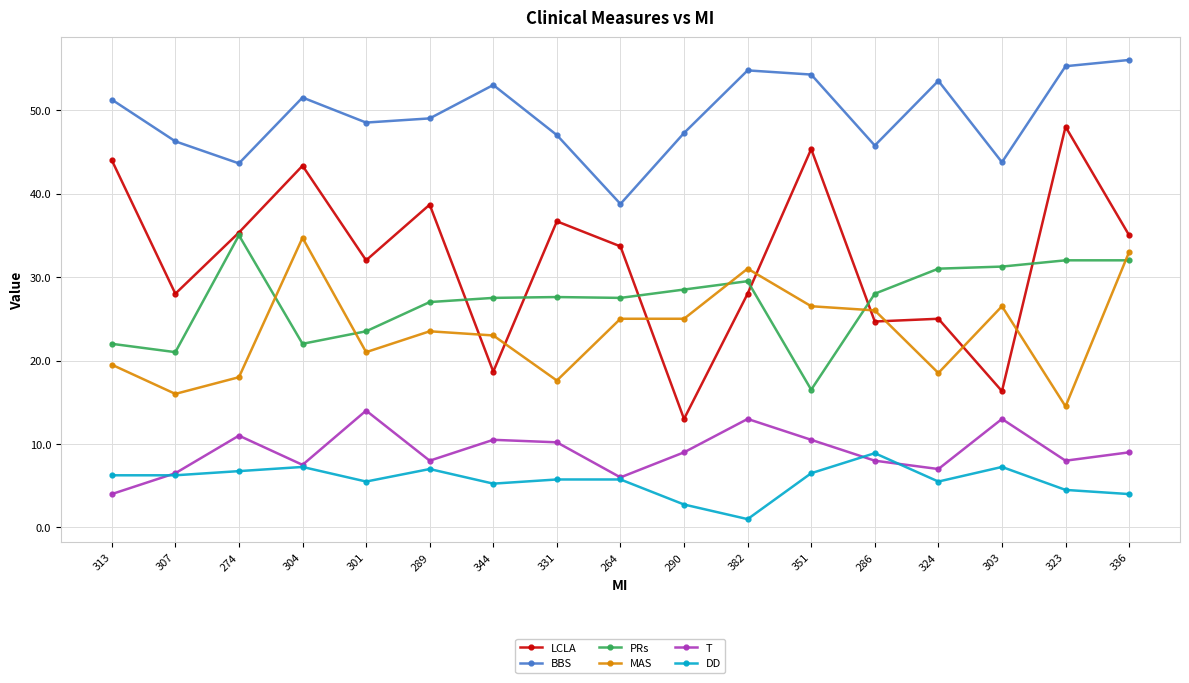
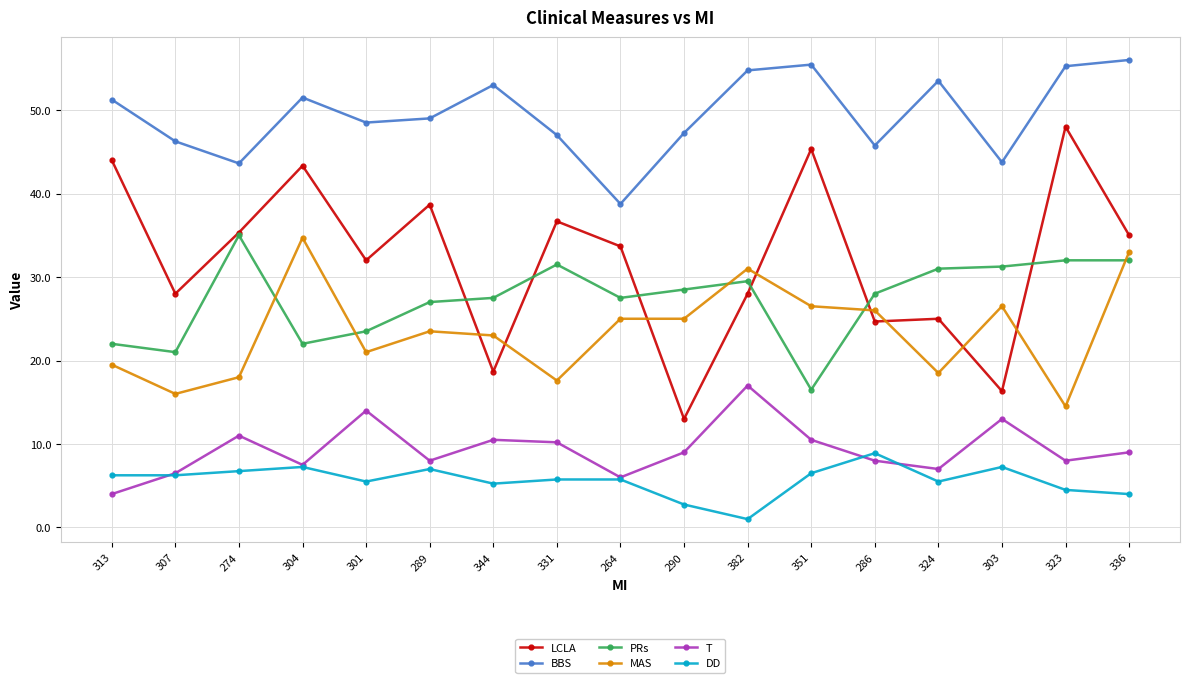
  {
    "LCLA": {
      "313": 44,
      "307": 28,
      "274": 35,
      "304": 43,
      "301": 32,
      "289": 39,
      "344": 19,
      "331": 37,
      "264": 34,
      "290": 13,
      "382": 28,
      "351": 45,
      "286": 25,
      "324": 25,
      "303": 16,
      "323": 48,
      "336": 35
    },
    "BBS": {
      "313": 51,
      "307": 46,
      "274": 44,
      "304": 52,
      "301": 49,
      "289": 49,
      "344": 53,
      "331": 47,
      "264": 39,
      "290": 47,
      "382": 55,
-     "351": 54,
+     "351": 55,
      "286": 46,
      "324": 54,
      "303": 44,
      "323": 55,
      "336": 56
    },
    "PRs": {
      "313": 22,
      "307": 21,
      "274": 35,
      "304": 22,
      "301": 24,
      "289": 27,
      "344": 28,
-     "331": 28,
+     "331": 32,
      "264": 28,
      "290": 29,
      "382": 30,
      "351": 17,
      "286": 28,
      "324": 31,
      "303": 31,
      "323": 32,
      "336": 32
    },
    "MAS": {
      "313": 20,
      "307": 16,
      "274": 18,
      "304": 35,
      "301": 21,
      "289": 24,
      "344": 23,
      "331": 18,
      "264": 25,
      "290": 25,
      "382": 31,
      "351": 27,
      "286": 26,
      "324": 19,
      "303": 27,
      "323": 15,
      "336": 33
    },
    "T": {
      "313": 4,
      "274": 11,
      "301": 14,
      "289": 8,
      "344": 11,
      "331": 10,
      "290": 9,
-     "382": 13,
+     "382": 17,
      "351": 11,
      "286": 8,
      "324": 7,
      "303": 13,
      "323": 8,
      "336": 9
    },
    "DD": {
      "313": 6,
      "274": 7,
      "301": 6,
      "289": 7,
      "344": 5,
      "331": 6,
      "290": 3,
      "382": 1,
      "351": 7,
      "286": 9,
      "324": 6,
      "303": 7,
      "323": 5,
      "336": 4
    }
  }
